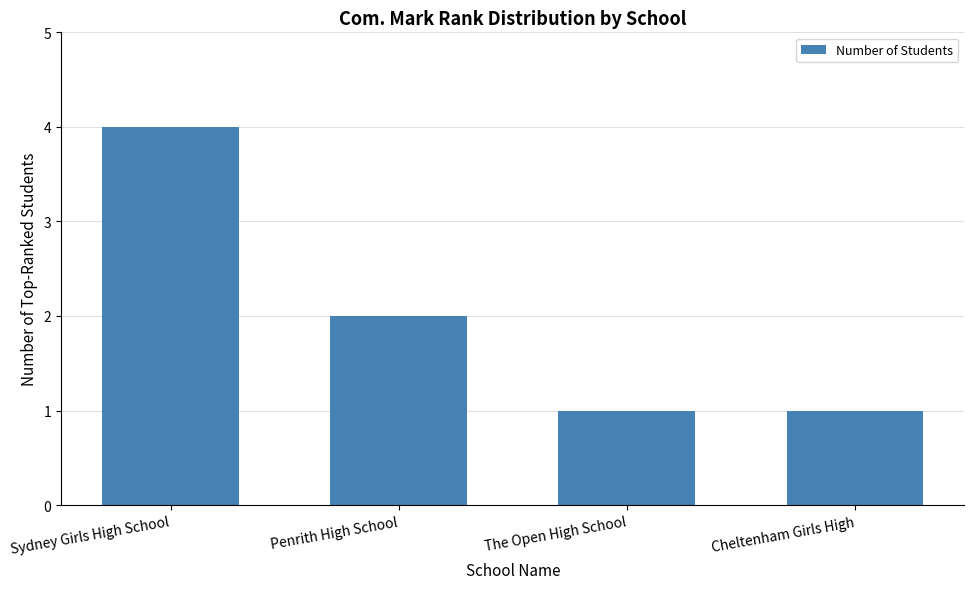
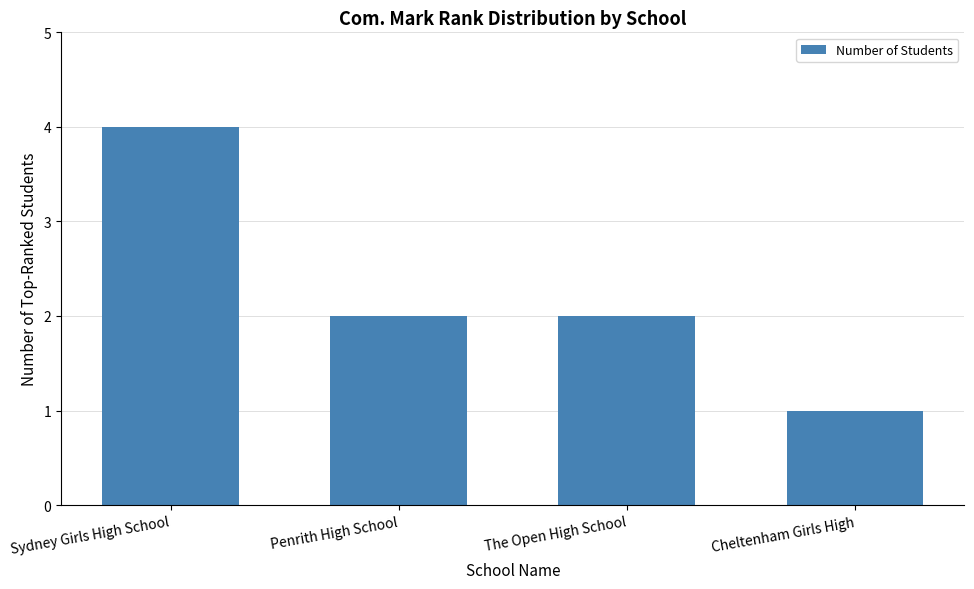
  {
    "Sydney Girls High School": 4,
    "Penrith High School": 2,
-   "The Open High School": 1,
+   "The Open High School": 2,
    "Cheltenham Girls High": 1
  }
